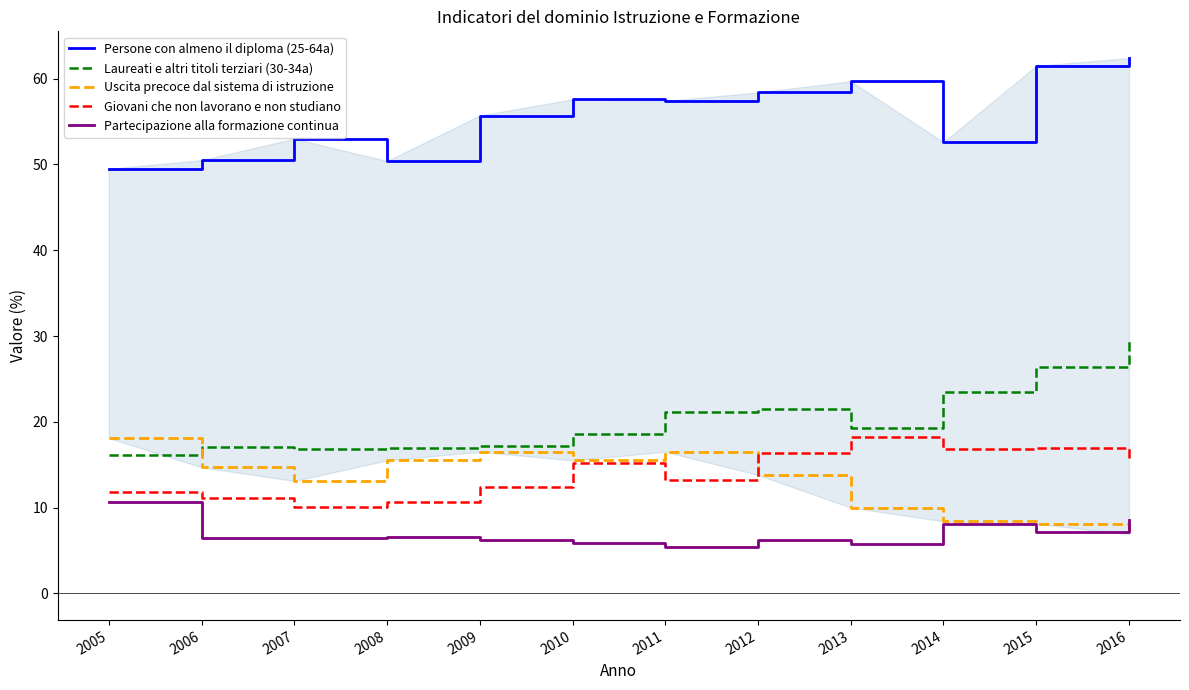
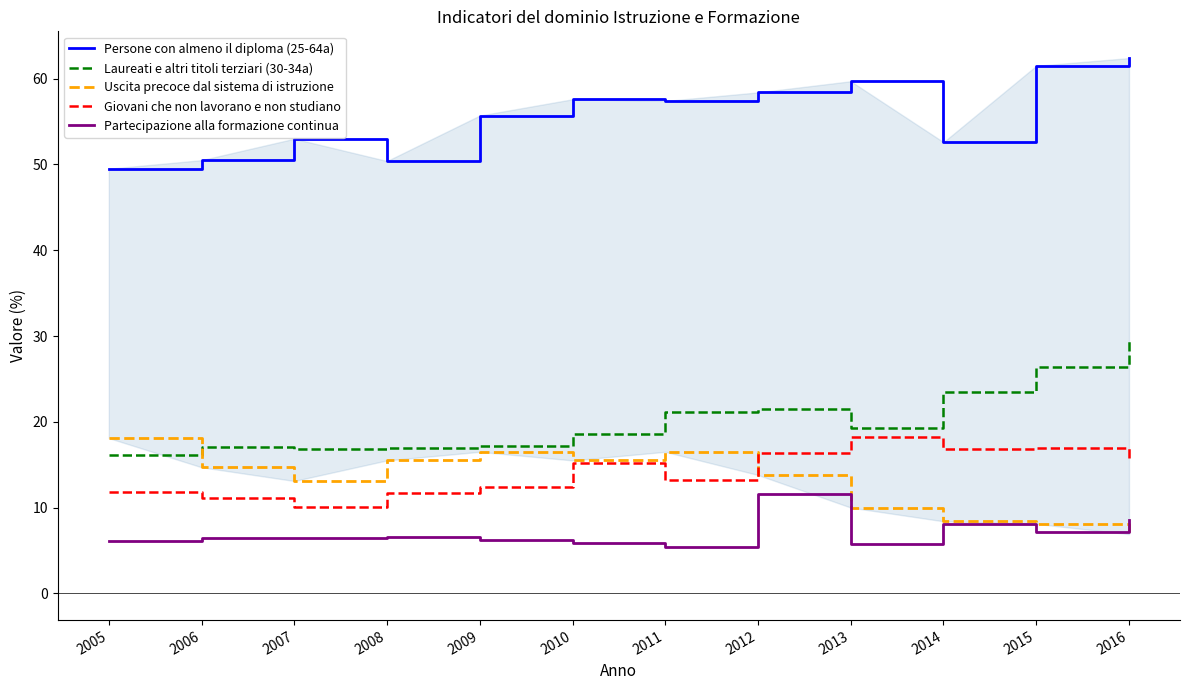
  {
    "Persone con almeno il diploma (25-64a)": {
      "2005": 50,
      "2006": 51,
      "2007": 53,
      "2008": 50,
      "2009": 56,
      "2010": 58,
      "2011": 57,
      "2012": 58,
      "2013": 60,
      "2014": 53,
      "2015": 62,
      "2016": 62
    },
    "Laureati e altri titoli terziari (30-34a)": {
      "2005": 16,
      "2006": 17,
      "2007": 17,
      "2008": 17,
      "2009": 17,
      "2010": 19,
      "2011": 21,
      "2012": 22,
      "2013": 19,
      "2014": 24,
      "2015": 26,
      "2016": 30
    },
    "Uscita precoce dal sistema di istruzione": {
      "2005": 18,
      "2006": 15,
      "2007": 13,
      "2008": 16,
      "2009": 17,
      "2010": 16,
      "2011": 17,
      "2012": 14,
      "2013": 10,
      "2014": 8,
      "2015": 8,
      "2016": 7
    },
    "Giovani che non lavorano e non studiano": {
      "2005": 12,
      "2006": 11,
      "2007": 10,
-     "2008": 11,
+     "2008": 12,
      "2009": 12,
      "2010": 15,
      "2011": 13,
      "2012": 16,
      "2013": 18,
      "2014": 17,
      "2015": 17,
      "2016": 16
    },
    "Partecipazione alla formazione continua": {
-     "2005": 11,
+     "2005": 6,
      "2006": 6,
      "2007": 7,
      "2008": 7,
      "2009": 6,
      "2010": 6,
      "2011": 5,
-     "2012": 6,
+     "2012": 12,
      "2013": 6,
      "2014": 8,
      "2015": 7,
      "2016": 9
    }
  }
